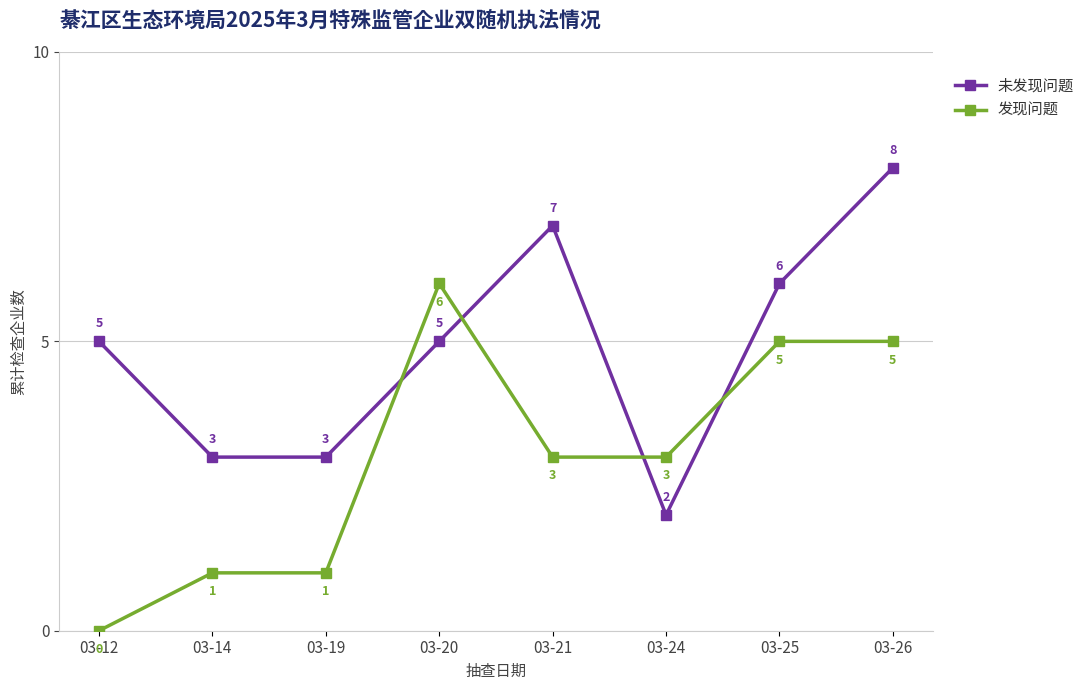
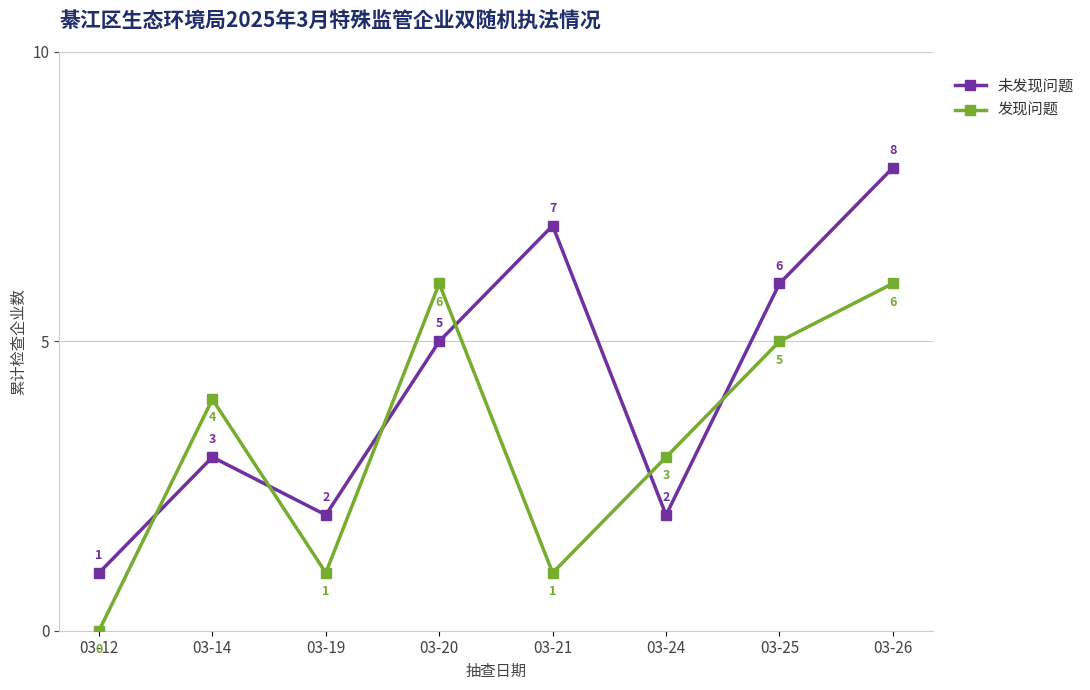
  {
    "未发现问题": {
-     "03-12": 5,
+     "03-12": 1,
      "03-14": 3,
-     "03-19": 3,
+     "03-19": 2,
      "03-20": 5,
      "03-21": 7,
      "03-24": 2,
      "03-25": 6,
      "03-26": 8
    },
    "发现问题": {
      "03-12": 0,
-     "03-14": 1,
+     "03-14": 4,
      "03-19": 1,
      "03-20": 6,
-     "03-21": 3,
+     "03-21": 1,
      "03-24": 3,
      "03-25": 5,
-     "03-26": 5
+     "03-26": 6
    }
  }
